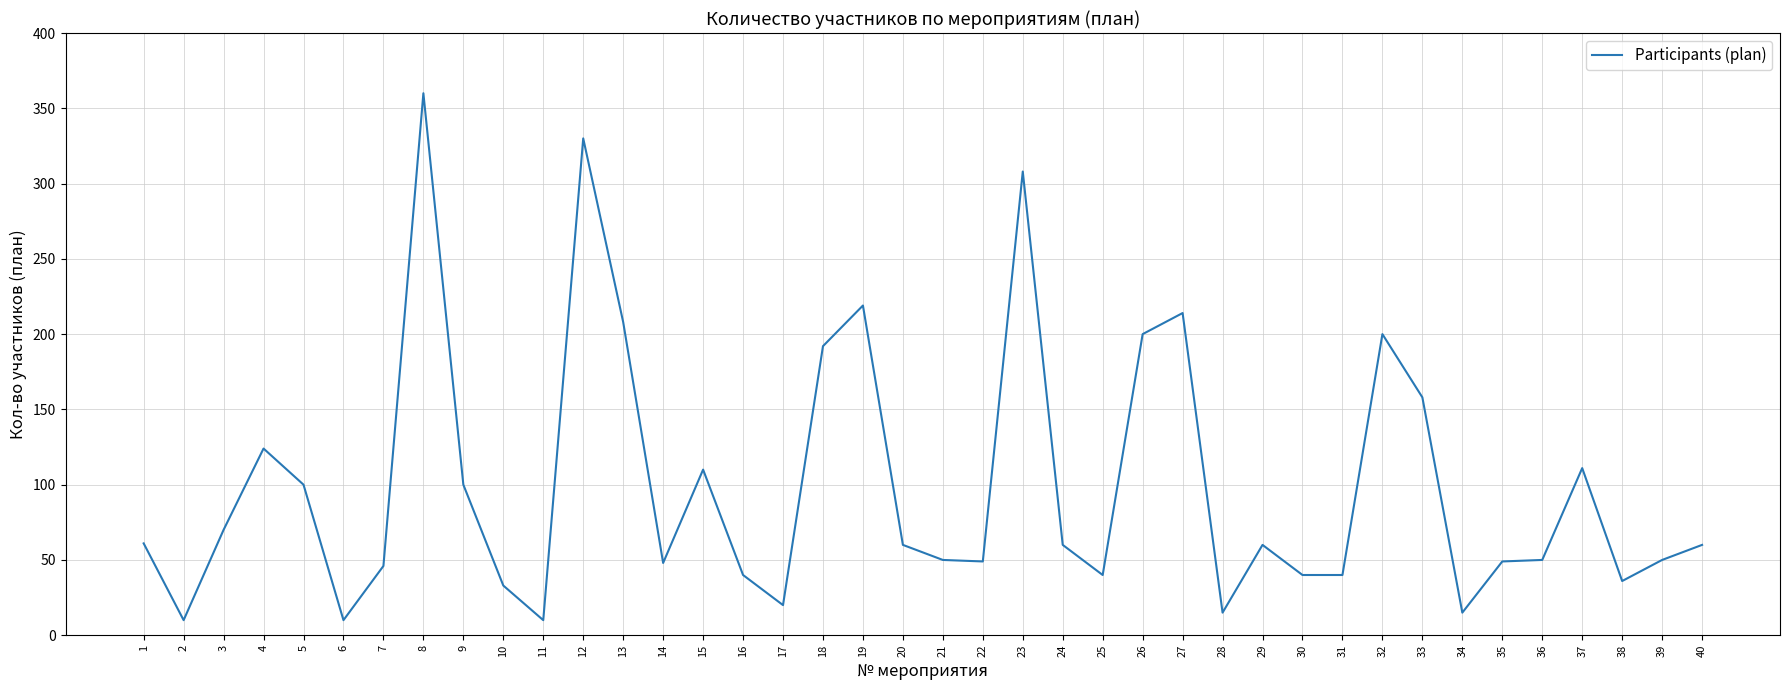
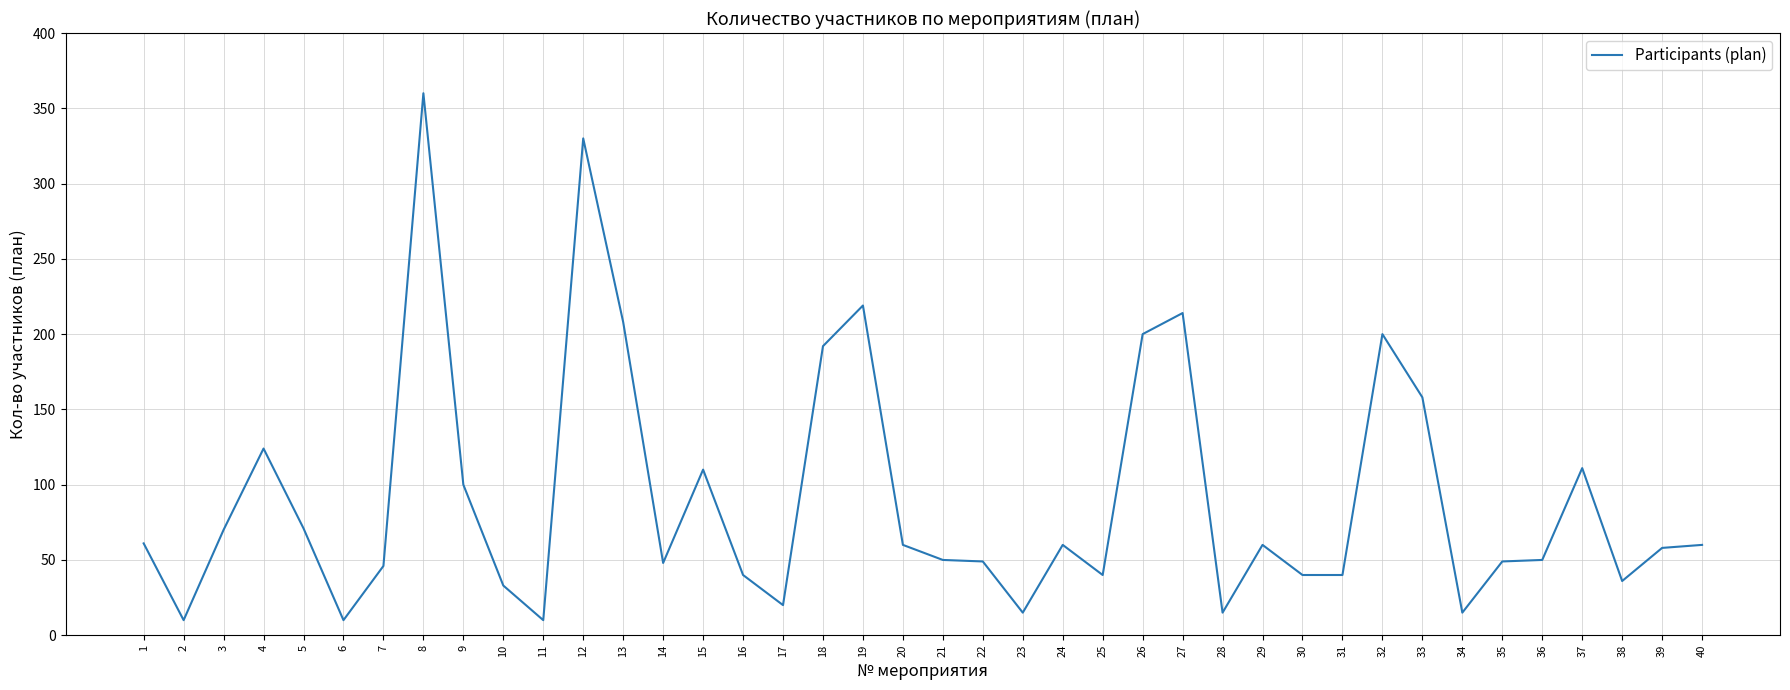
  {
    "1": 61,
    "2": 10,
    "3": 70,
    "4": 124,
-   "5": 100,
+   "5": 71,
    "6": 10,
    "7": 46,
    "8": 360,
    "9": 100,
    "10": 33,
    "11": 10,
    "12": 330,
    "13": 208,
    "14": 48,
    "15": 110,
    "16": 40,
    "17": 20,
    "18": 192,
    "19": 219,
    "20": 60,
    "21": 50,
    "22": 49,
-   "23": 308,
+   "23": 15,
    "24": 60,
    "25": 40,
    "26": 200,
    "27": 214,
    "28": 15,
    "29": 60,
    "30": 40,
    "31": 40,
    "32": 200,
    "33": 158,
    "34": 15,
    "35": 49,
    "36": 50,
    "37": 111,
    "38": 36,
-   "39": 50,
+   "39": 58,
    "40": 60
  }
